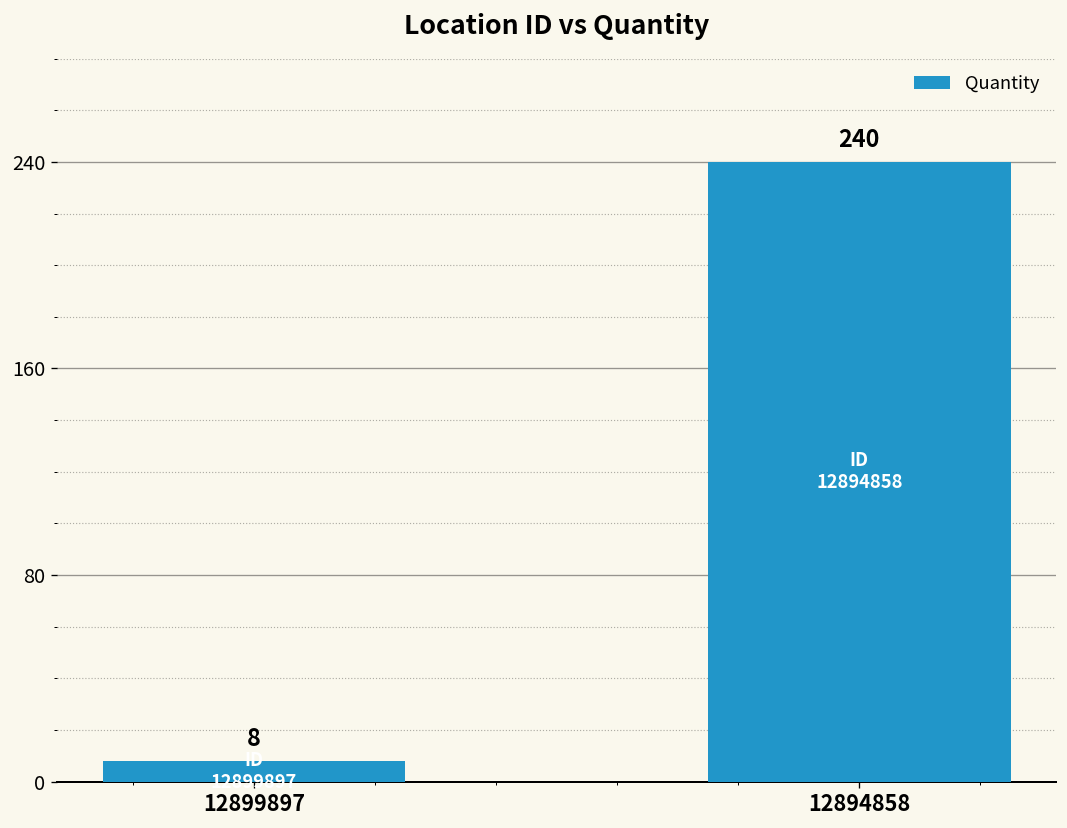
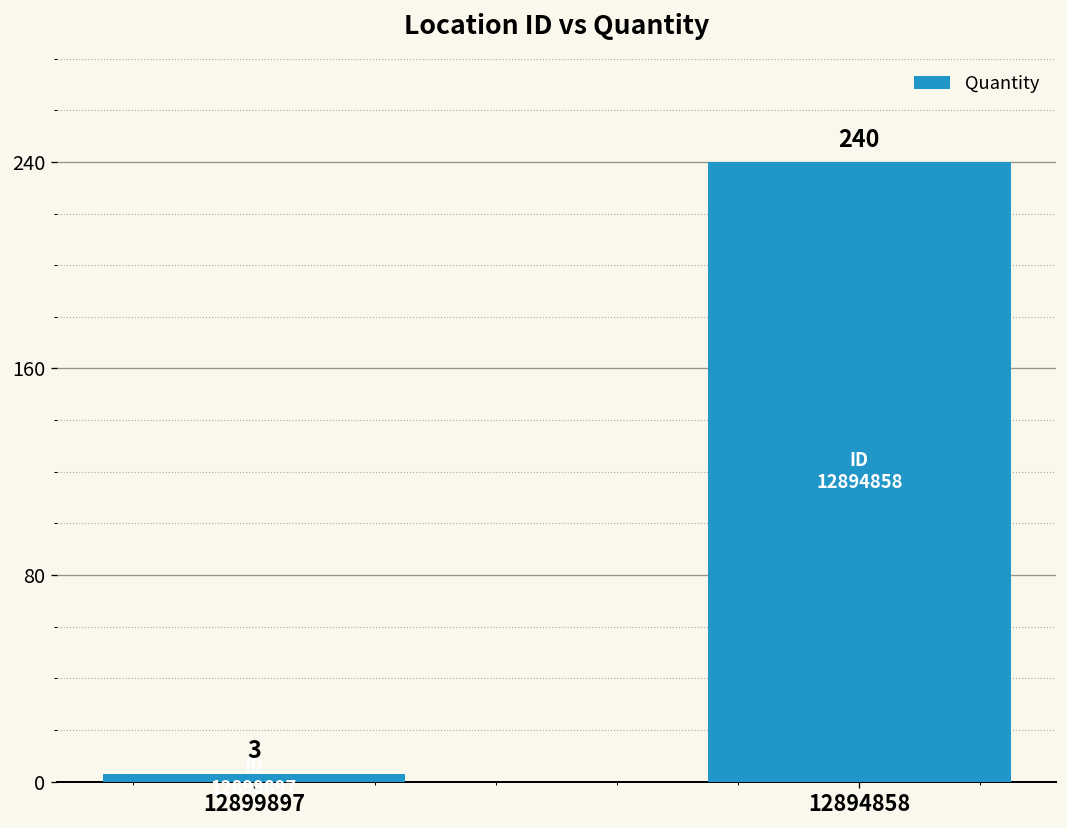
  {
-   "12899897": 8,
+   "12899897": 3,
    "12894858": 240
  }
